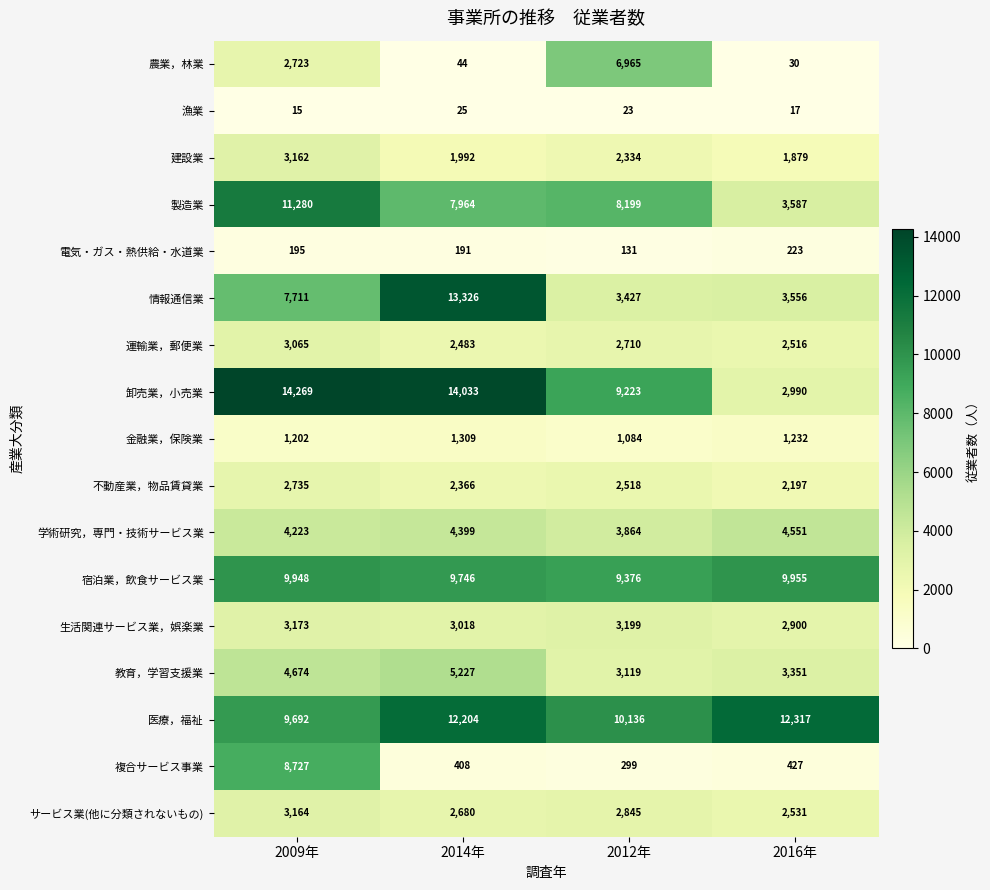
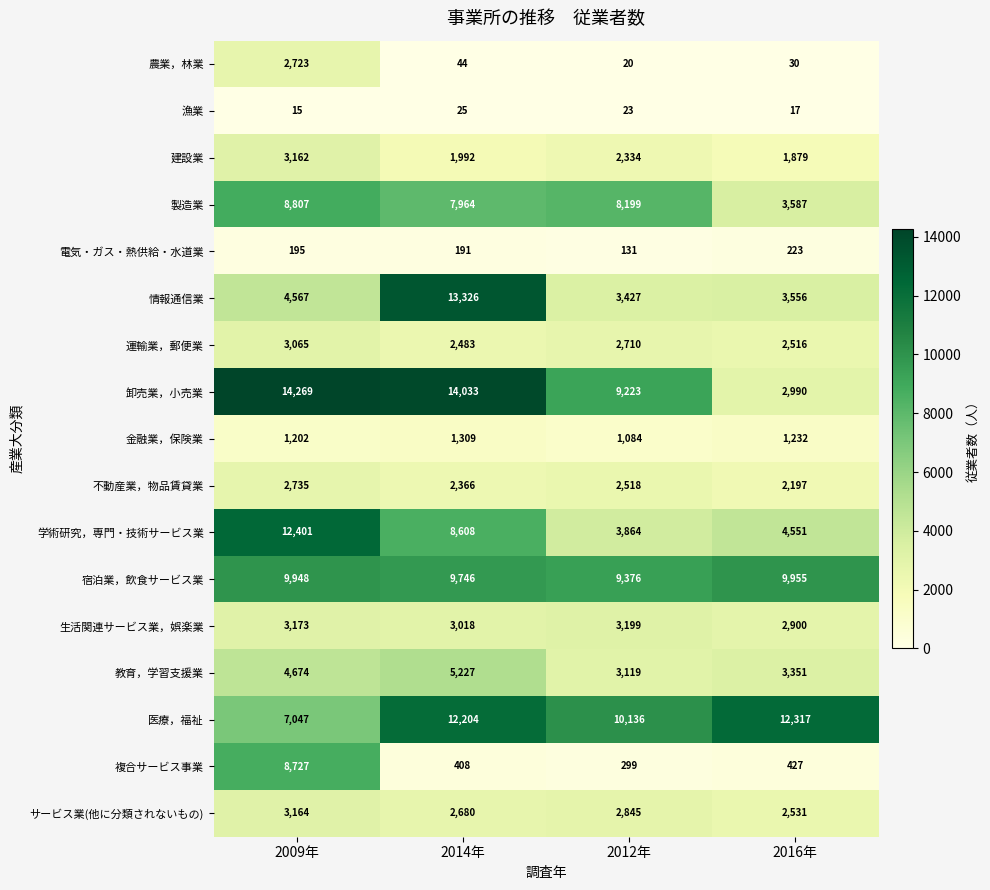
  {
    "農業，林業": {
      "2009年": "2,723",
      "2014年": "44",
-     "2012年": "6,965",
+     "2012年": "20",
      "2016年": "30"
    },
    "漁業": {
      "2009年": "15",
      "2014年": "25",
      "2012年": "23",
      "2016年": "17"
    },
    "建設業": {
      "2009年": "3,162",
      "2014年": "1,992",
      "2012年": "2,334",
      "2016年": "1,879"
    },
    "製造業": {
-     "2009年": "11,280",
+     "2009年": "8,807",
      "2014年": "7,964",
      "2012年": "8,199",
      "2016年": "3,587"
    },
    "電気・ガス・熱供給・水道業": {
      "2009年": "195",
      "2014年": "191",
      "2012年": "131",
      "2016年": "223"
    },
    "情報通信業": {
-     "2009年": "7,711",
+     "2009年": "4,567",
      "2014年": "13,326",
      "2012年": "3,427",
      "2016年": "3,556"
    },
    "運輸業，郵便業": {
      "2009年": "3,065",
      "2014年": "2,483",
      "2012年": "2,710",
      "2016年": "2,516"
    },
    "卸売業，小売業": {
      "2009年": "14,269",
      "2014年": "14,033",
      "2012年": "9,223",
      "2016年": "2,990"
    },
    "金融業，保険業": {
      "2009年": "1,202",
      "2014年": "1,309",
      "2012年": "1,084",
      "2016年": "1,232"
    },
    "不動産業，物品賃貸業": {
      "2009年": "2,735",
      "2014年": "2,366",
      "2012年": "2,518",
      "2016年": "2,197"
    },
    "学術研究，専門・技術サービス業": {
-     "2009年": "4,223",
-     "2014年": "4,399",
+     "2009年": "12,401",
+     "2014年": "8,608",
      "2012年": "3,864",
      "2016年": "4,551"
    },
    "宿泊業，飲食サービス業": {
      "2009年": "9,948",
      "2014年": "9,746",
      "2012年": "9,376",
      "2016年": "9,955"
    },
    "生活関連サービス業，娯楽業": {
      "2009年": "3,173",
      "2014年": "3,018",
      "2012年": "3,199",
      "2016年": "2,900"
    },
    "教育，学習支援業": {
      "2009年": "4,674",
      "2014年": "5,227",
      "2012年": "3,119",
      "2016年": "3,351"
    },
    "医療，福祉": {
-     "2009年": "9,692",
+     "2009年": "7,047",
      "2014年": "12,204",
      "2012年": "10,136",
      "2016年": "12,317"
    },
    "複合サービス事業": {
      "2009年": "8,727",
      "2014年": "408",
      "2012年": "299",
      "2016年": "427"
    },
    "サービス業(他に分類されないもの)": {
      "2009年": "3,164",
      "2014年": "2,680",
      "2012年": "2,845",
      "2016年": "2,531"
    }
  }
